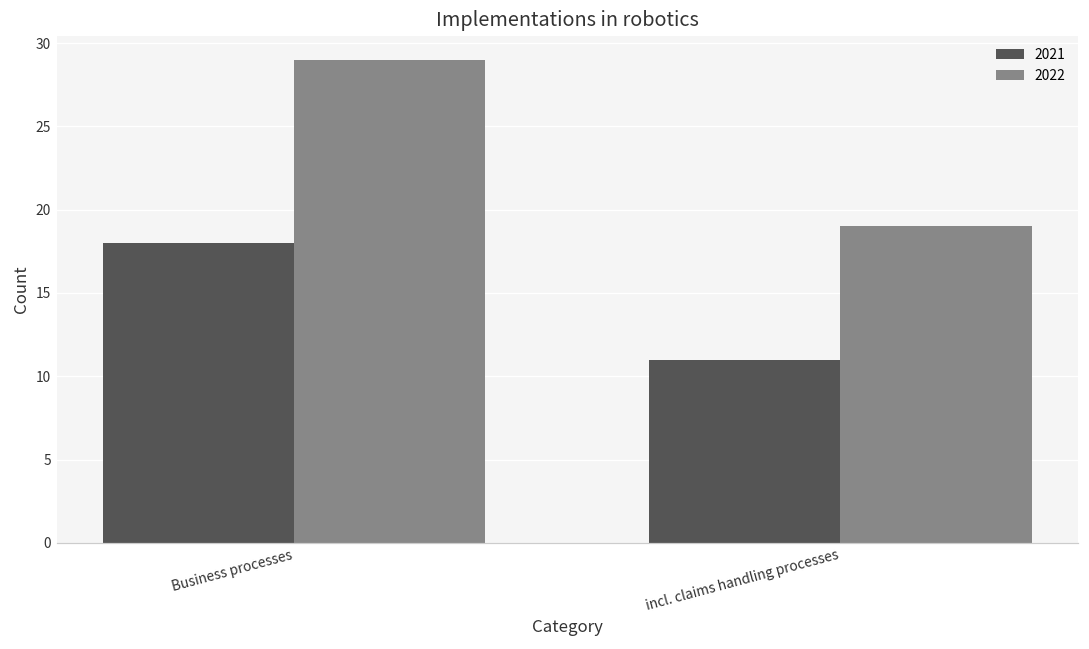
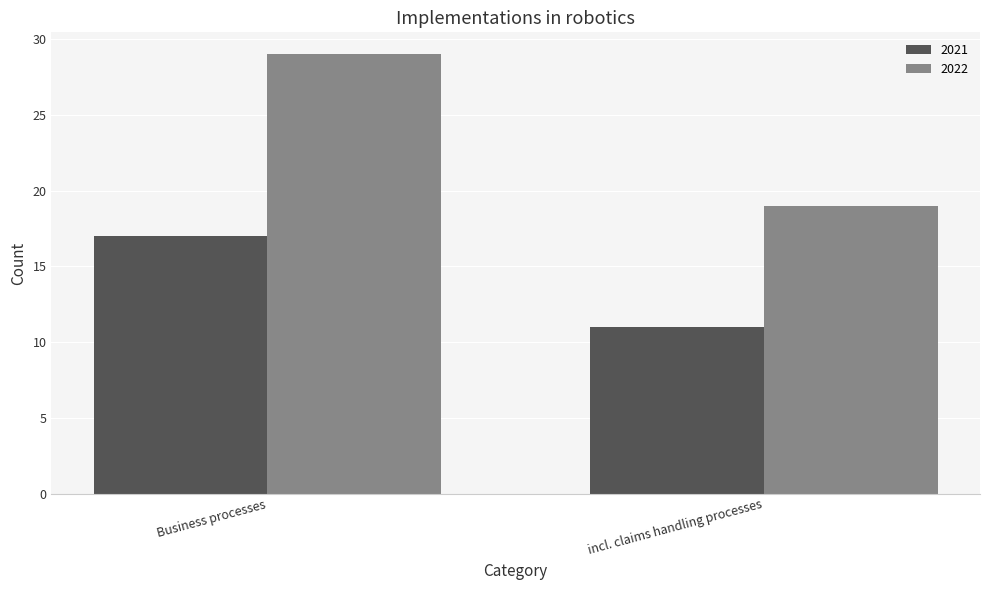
  {
    "2021": {
-     "Business processes": 18,
+     "Business processes": 17,
      "incl. claims handling processes": 11
    },
    "2022": {
      "Business processes": 29,
      "incl. claims handling processes": 19
    }
  }
